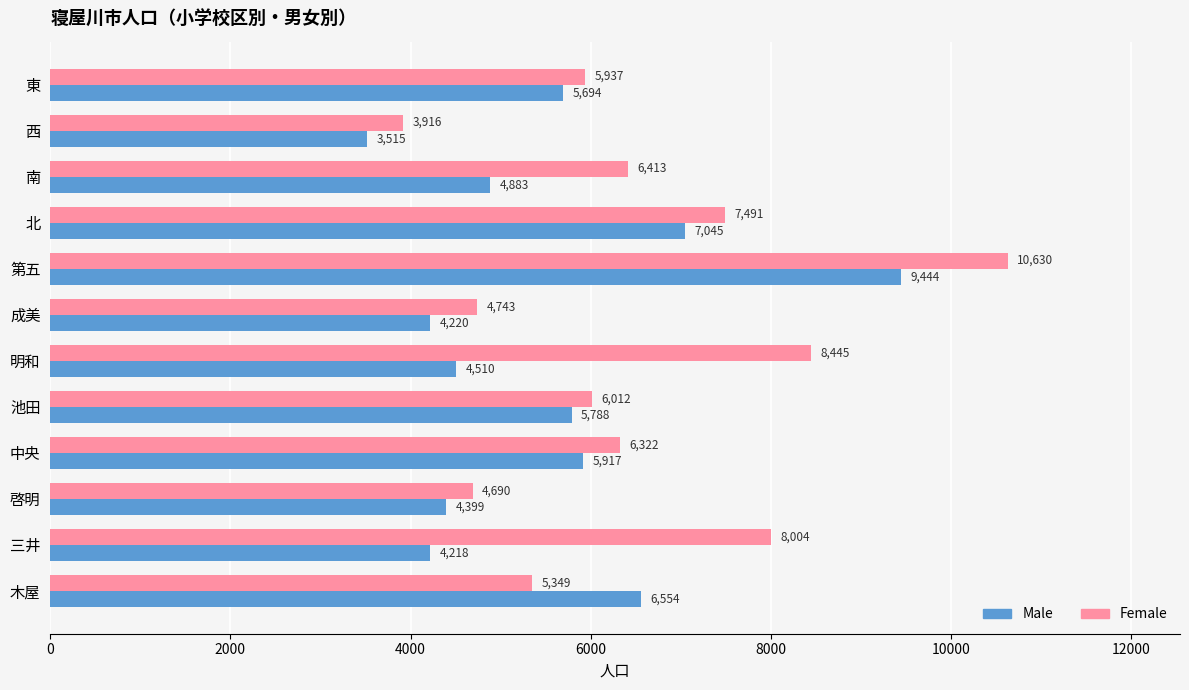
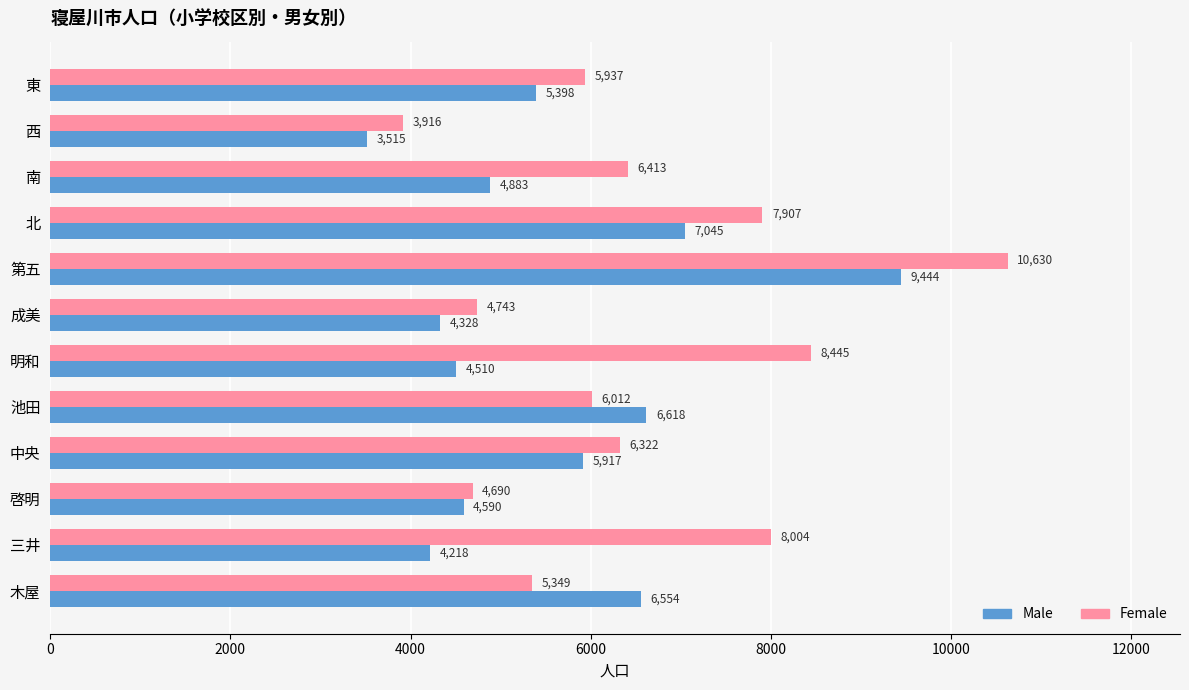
  {
    "Male": {
-     "東": "5,694",
+     "東": "5,398",
      "西": "3,515",
      "南": "4,883",
      "北": "7,045",
      "第五": "9,444",
-     "成美": "4,220",
+     "成美": "4,328",
      "明和": "4,510",
-     "池田": "5,788",
+     "池田": "6,618",
      "中央": "5,917",
-     "啓明": "4,399",
+     "啓明": "4,590",
      "三井": "4,218",
      "木屋": "6,554"
    },
    "Female": {
      "東": "5,937",
      "西": "3,916",
      "南": "6,413",
-     "北": "7,491",
+     "北": "7,907",
      "第五": "10,630",
      "成美": "4,743",
      "明和": "8,445",
      "池田": "6,012",
      "中央": "6,322",
      "啓明": "4,690",
      "三井": "8,004",
      "木屋": "5,349"
    }
  }
